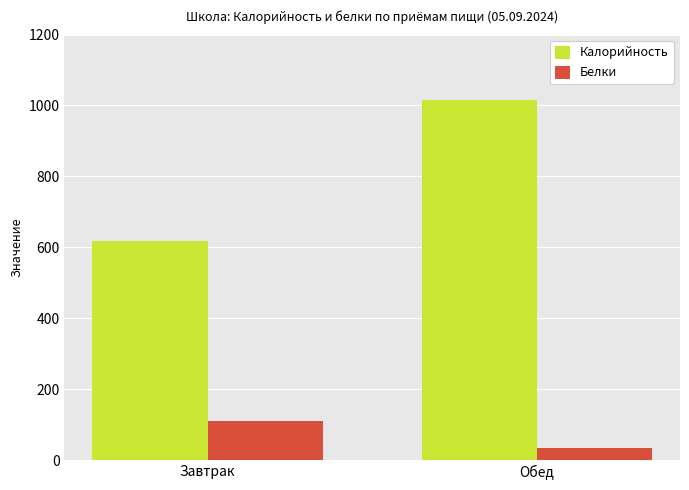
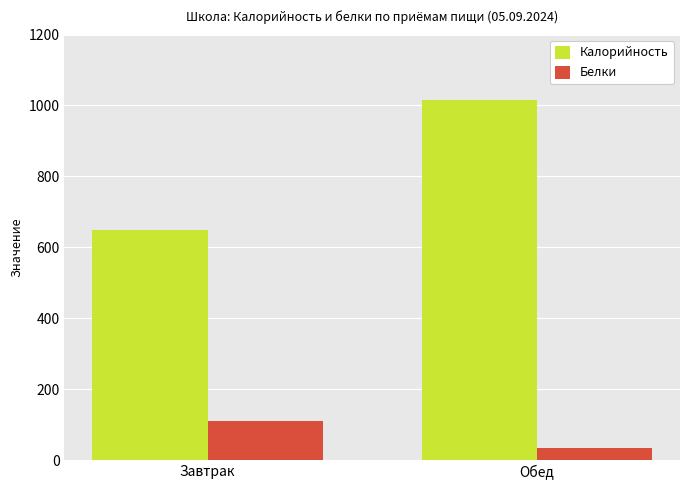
  {
    "Калорийность": {
-     "Завтрак": 620,
+     "Завтрак": 650,
      "Обед": 1020
    },
    "Белки": {
      "Завтрак": 110,
      "Обед": 30
    }
  }
